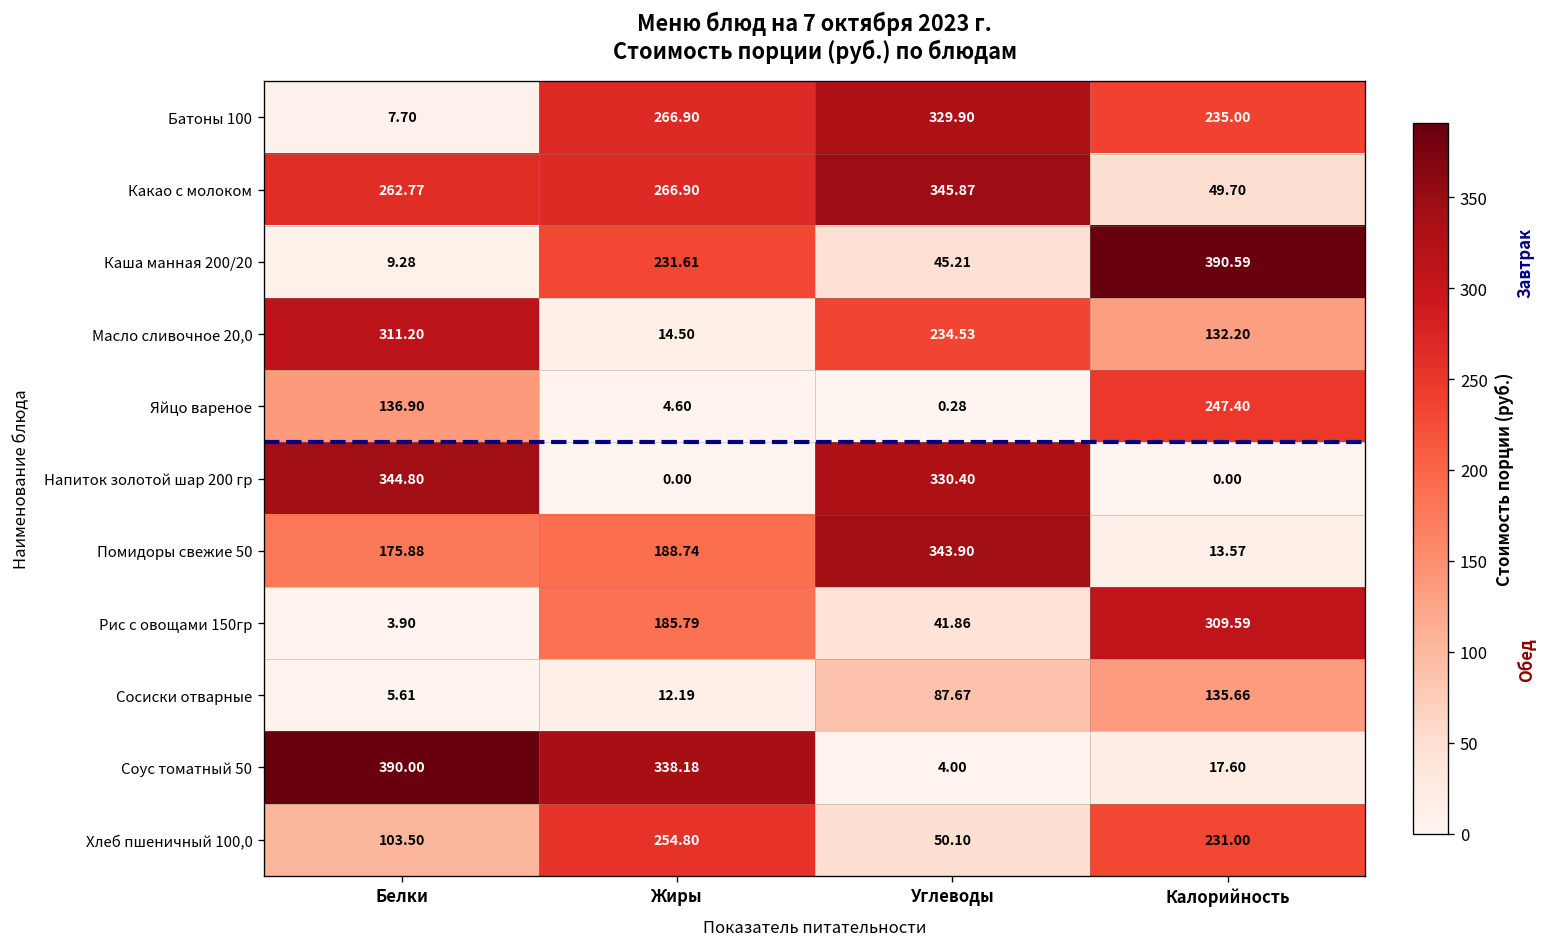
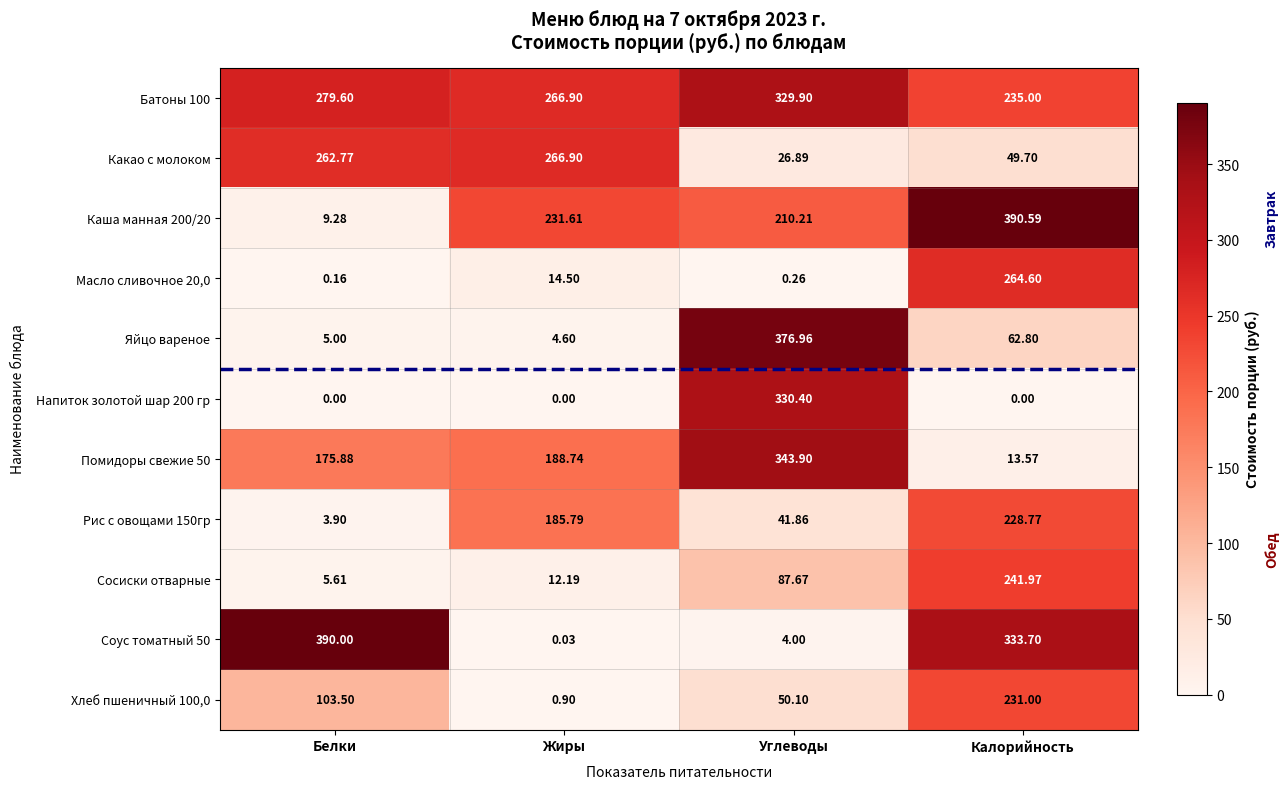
  {
    "Батоны 100": {
-     "Белки": 7.70,
+     "Белки": 279.60,
      "Жиры": 266.90,
      "Углеводы": 329.90,
      "Калорийность": 235.00
    },
    "Какао с молоком": {
      "Белки": 262.77,
      "Жиры": 266.90,
-     "Углеводы": 345.87,
+     "Углеводы": 26.89,
      "Калорийность": 49.70
    },
    "Каша манная 200/20": {
      "Белки": 9.28,
      "Жиры": 231.61,
-     "Углеводы": 45.21,
+     "Углеводы": 210.21,
      "Калорийность": 390.59
    },
    "Масло сливочное 20,0": {
-     "Белки": 311.20,
+     "Белки": 0.16,
      "Жиры": 14.50,
-     "Углеводы": 234.53,
-     "Калорийность": 132.20
+     "Углеводы": 0.26,
+     "Калорийность": 264.60
    },
    "Яйцо вареное": {
-     "Белки": 136.90,
+     "Белки": 5.00,
      "Жиры": 4.60,
-     "Углеводы": 0.28,
-     "Калорийность": 247.40
+     "Углеводы": 376.96,
+     "Калорийность": 62.80
    },
    "Напиток золотой шар 200 гр": {
-     "Белки": 344.80,
+     "Белки": 0.00,
      "Жиры": 0.00,
      "Углеводы": 330.40,
      "Калорийность": 0.00
    },
    "Помидоры свежие 50": {
      "Белки": 175.88,
      "Жиры": 188.74,
      "Углеводы": 343.90,
      "Калорийность": 13.57
    },
    "Рис с овощами 150гр": {
      "Белки": 3.90,
      "Жиры": 185.79,
      "Углеводы": 41.86,
-     "Калорийность": 309.59
+     "Калорийность": 228.77
    },
    "Сосиски отварные": {
      "Белки": 5.61,
      "Жиры": 12.19,
      "Углеводы": 87.67,
-     "Калорийность": 135.66
+     "Калорийность": 241.97
    },
    "Соус томатный 50": {
      "Белки": 390.00,
-     "Жиры": 338.18,
+     "Жиры": 0.03,
      "Углеводы": 4.00,
-     "Калорийность": 17.60
+     "Калорийность": 333.70
    },
    "Хлеб пшеничный 100,0": {
      "Белки": 103.50,
-     "Жиры": 254.80,
+     "Жиры": 0.90,
      "Углеводы": 50.10,
      "Калорийность": 231.00
    }
  }
